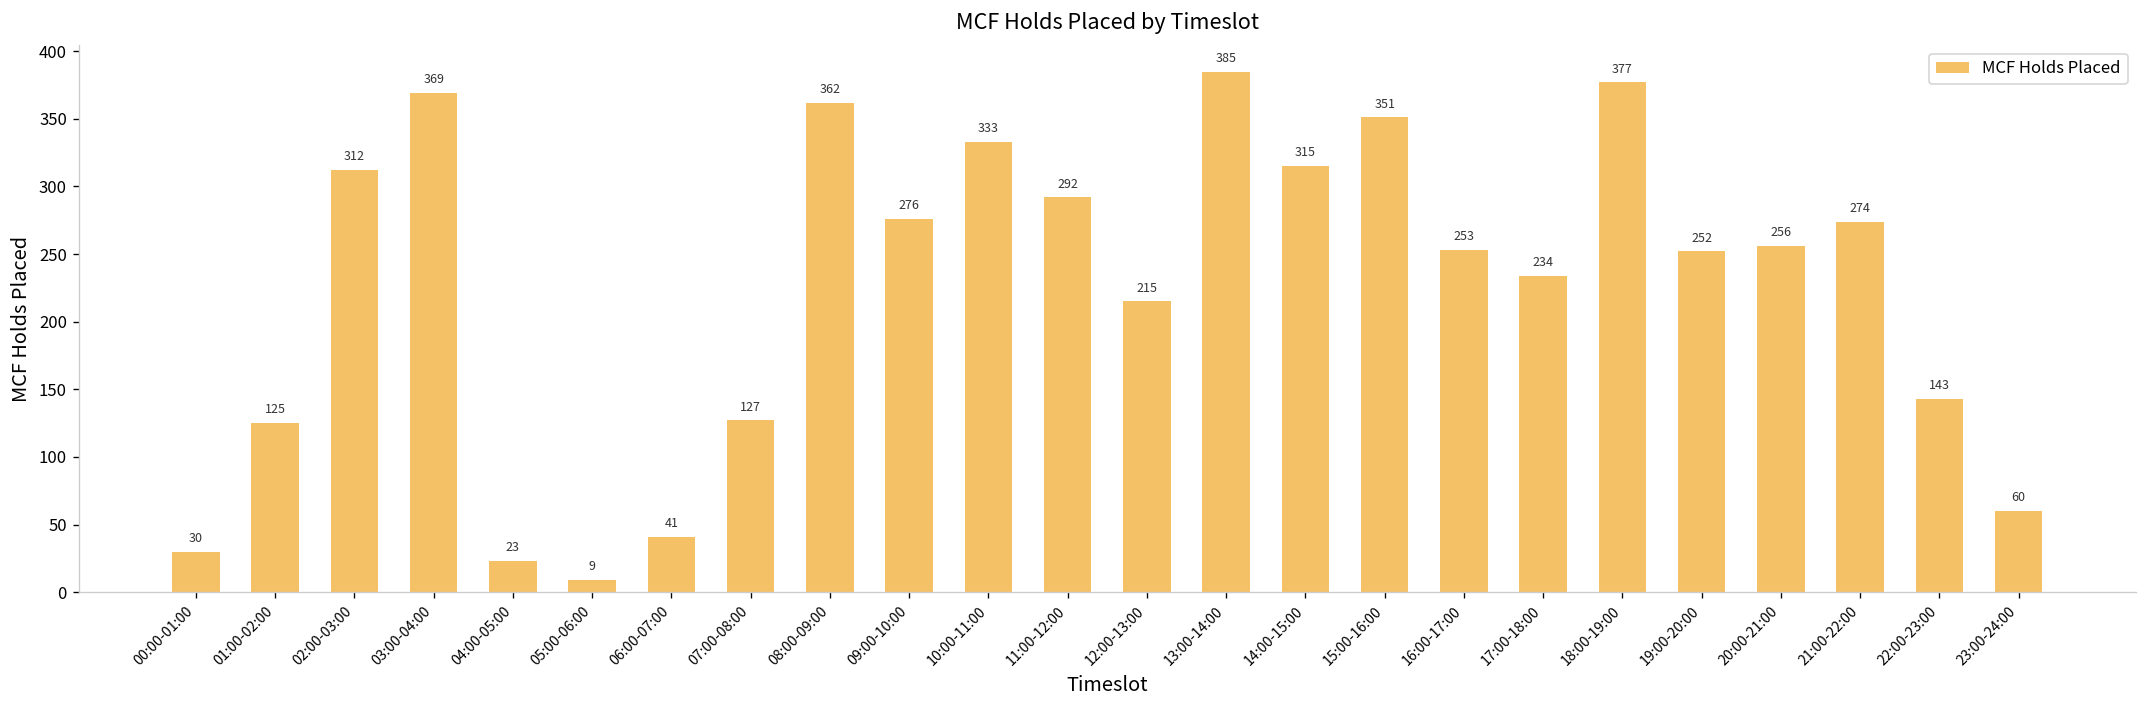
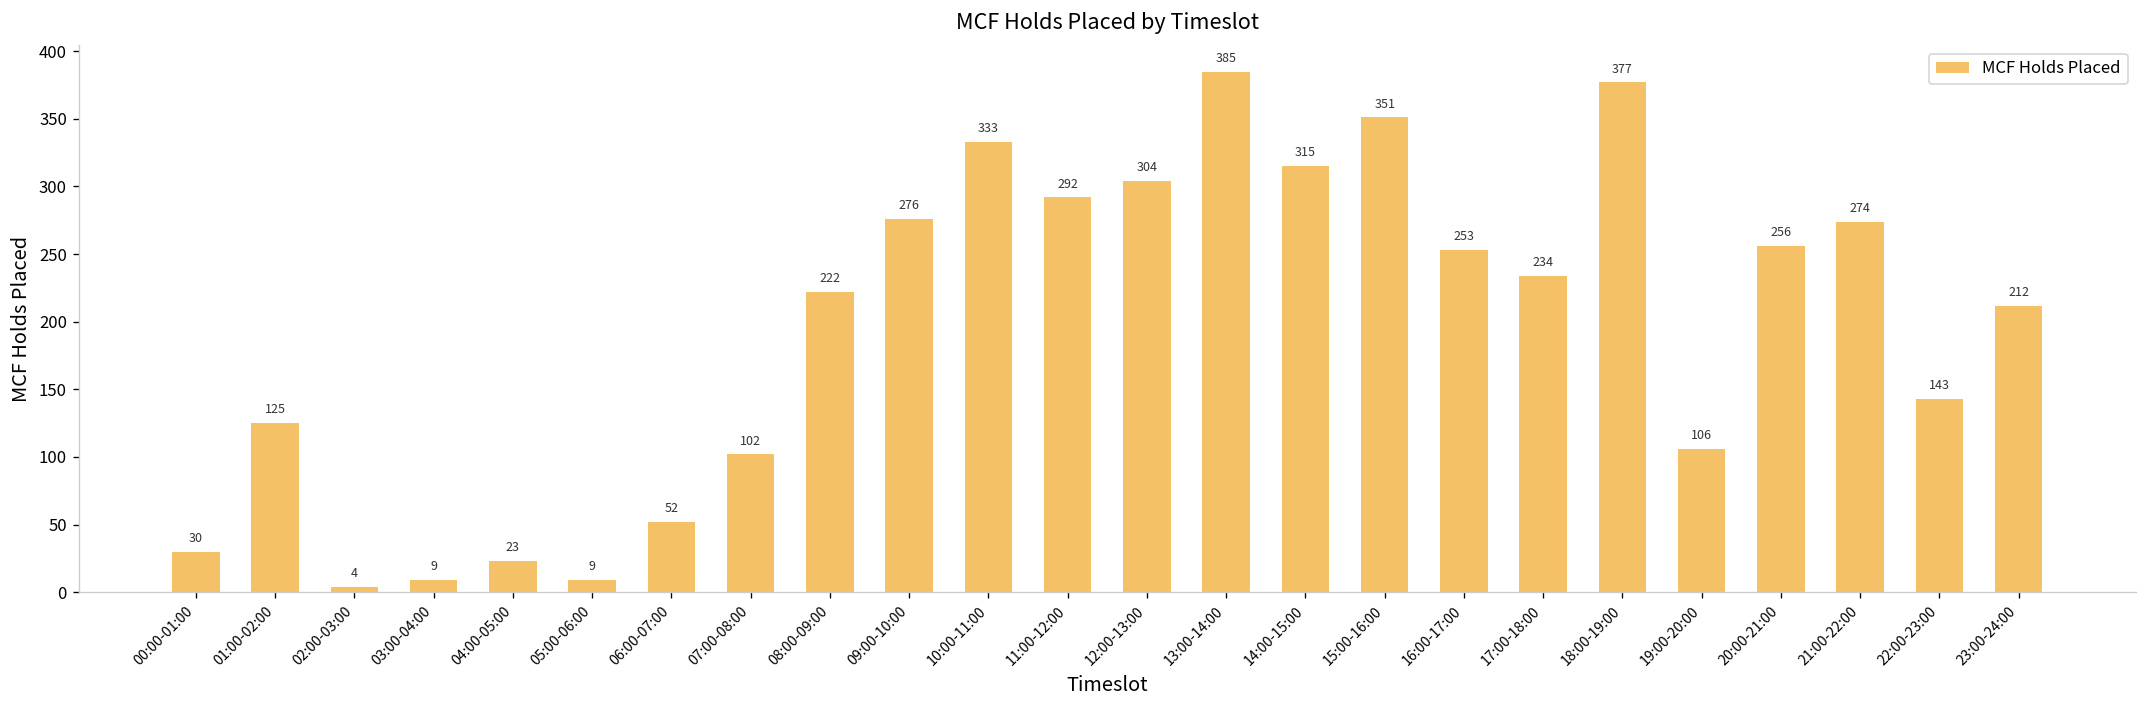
  {
    "00:00-01:00": 30,
    "01:00-02:00": 125,
-   "02:00-03:00": 312,
-   "03:00-04:00": 369,
+   "02:00-03:00": 4,
+   "03:00-04:00": 9,
    "04:00-05:00": 23,
    "05:00-06:00": 9,
-   "06:00-07:00": 41,
-   "07:00-08:00": 127,
-   "08:00-09:00": 362,
+   "06:00-07:00": 52,
+   "07:00-08:00": 102,
+   "08:00-09:00": 222,
    "09:00-10:00": 276,
    "10:00-11:00": 333,
    "11:00-12:00": 292,
-   "12:00-13:00": 215,
+   "12:00-13:00": 304,
    "13:00-14:00": 385,
    "14:00-15:00": 315,
    "15:00-16:00": 351,
    "16:00-17:00": 253,
    "17:00-18:00": 234,
    "18:00-19:00": 377,
-   "19:00-20:00": 252,
+   "19:00-20:00": 106,
    "20:00-21:00": 256,
    "21:00-22:00": 274,
    "22:00-23:00": 143,
-   "23:00-24:00": 60
+   "23:00-24:00": 212
  }
